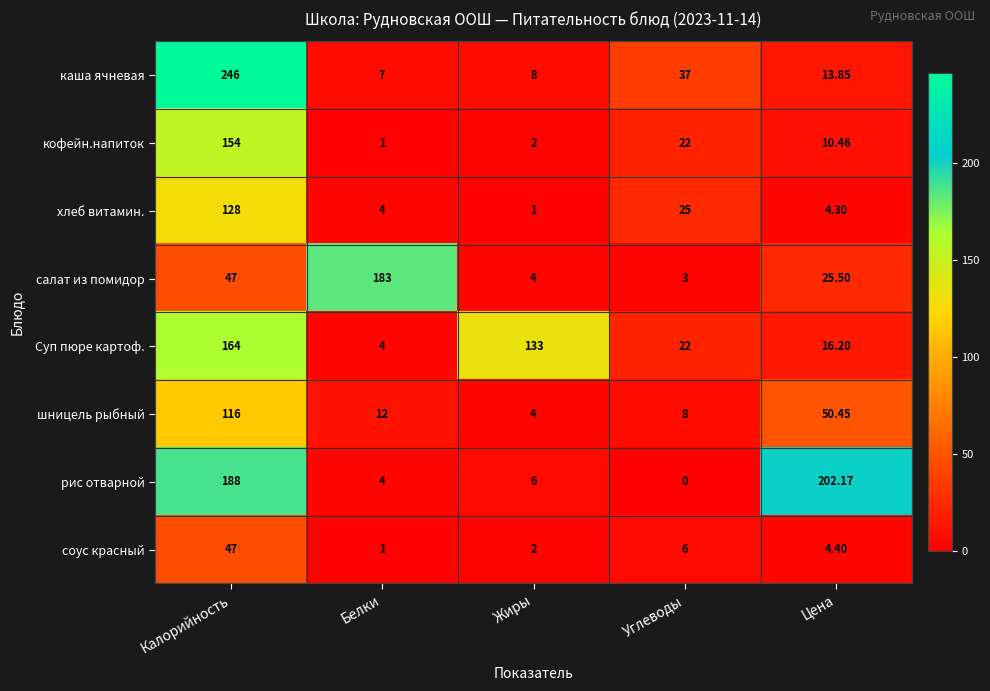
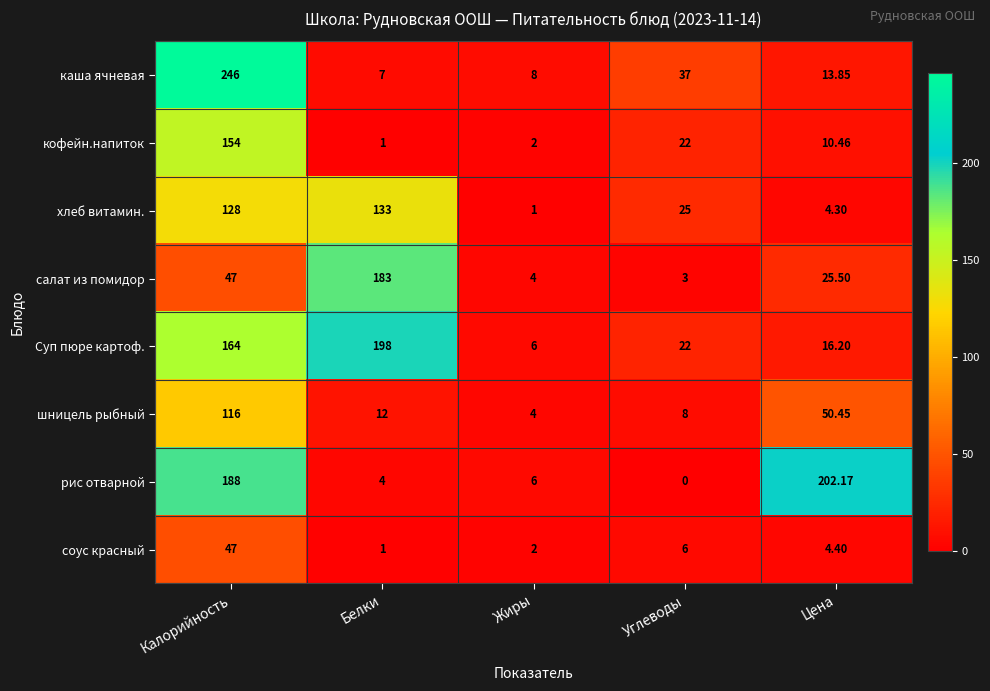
  {
    "каша ячневая": {
      "Калорийность": 246,
      "Белки": 7,
      "Жиры": 8,
      "Углеводы": 37,
      "Цена": 13.85
    },
    "кофейн.напиток": {
      "Калорийность": 154,
      "Белки": 1,
      "Жиры": 2,
      "Углеводы": 22,
      "Цена": 10.46
    },
    "хлеб витамин.": {
      "Калорийность": 128,
-     "Белки": 4,
+     "Белки": 133,
      "Жиры": 1,
      "Углеводы": 25,
      "Цена": 4.30
    },
    "салат из помидор": {
      "Калорийность": 47,
      "Белки": 183,
      "Жиры": 4,
      "Углеводы": 3,
      "Цена": 25.50
    },
    "Суп пюре картоф.": {
      "Калорийность": 164,
-     "Белки": 4,
-     "Жиры": 133,
+     "Белки": 198,
+     "Жиры": 6,
      "Углеводы": 22,
      "Цена": 16.20
    },
    "шницель рыбный": {
      "Калорийность": 116,
      "Белки": 12,
      "Жиры": 4,
      "Углеводы": 8,
      "Цена": 50.45
    },
    "рис отварной": {
      "Калорийность": 188,
      "Белки": 4,
      "Жиры": 6,
      "Углеводы": 0,
      "Цена": 202.17
    },
    "соус красный": {
      "Калорийность": 47,
      "Белки": 1,
      "Жиры": 2,
      "Углеводы": 6,
      "Цена": 4.40
    }
  }
